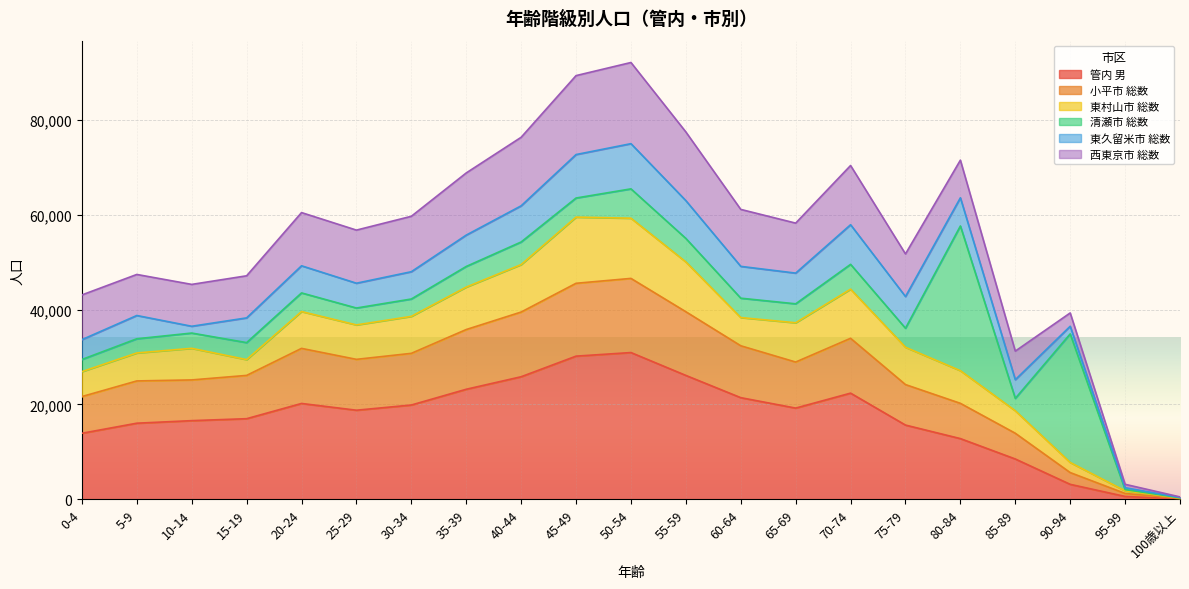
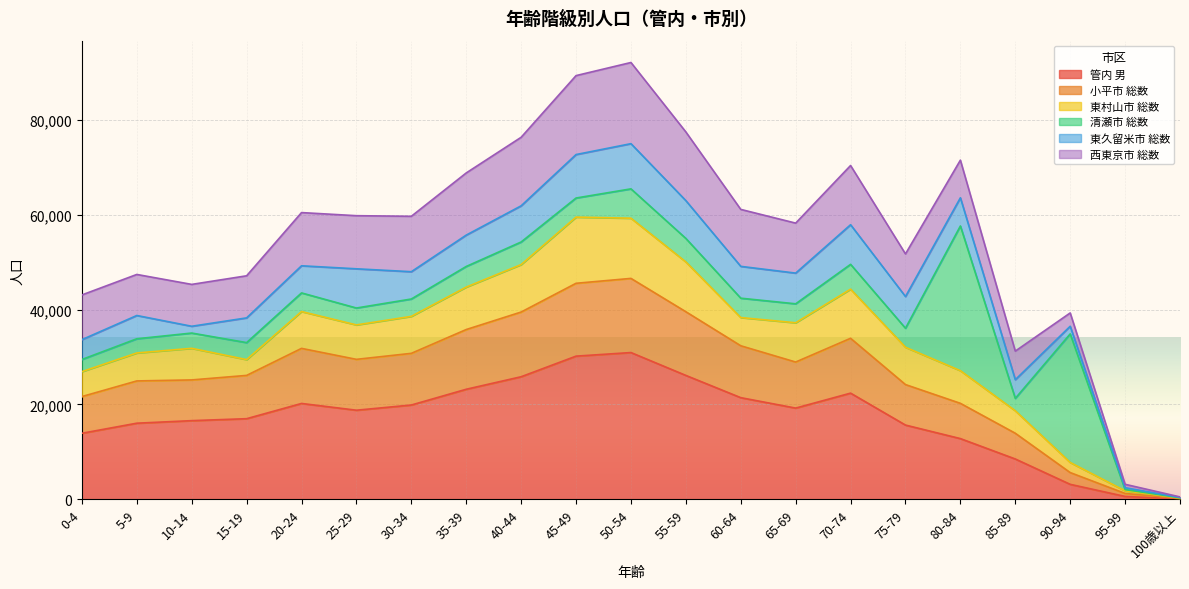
  {
    "東村山市 総数": {
      "0-4": "5,000",
      "5-9": "6,000",
      "10-14": "7,000",
      "15-19": "3,000",
      "20-24": "8,000",
      "25-29": "7,000",
      "30-34": "8,000",
      "35-39": "9,000",
      "40-44": "10,000",
      "45-49": "14,000",
      "50-54": "13,000",
      "55-59": "11,000",
      "60-64": "6,000",
      "65-69": "8,000",
      "70-74": "10,000",
      "75-79": "8,000",
      "80-84": "7,000",
      "85-89": "5,000",
      "90-94": "2,000"
    },
    "清瀬市 総数": {
      "0-4": "3,000",
      "5-9": "3,000",
      "10-14": "3,000",
      "15-19": "4,000",
      "20-24": "4,000",
      "25-29": "4,000",
      "30-34": "4,000",
      "35-39": "4,000",
      "40-44": "5,000",
      "45-49": "4,000",
      "50-54": "6,000",
      "55-59": "5,000",
      "60-64": "4,000",
      "65-69": "4,000",
      "70-74": "5,000",
      "75-79": "4,000",
      "80-84": "31,000",
      "85-89": "3,000",
      "90-94": "27,000"
    },
    "東久留米市 総数": {
      "0-4": "4,000",
      "5-9": "5,000",
      "10-14": "1,000",
      "15-19": "5,000",
      "20-24": "6,000",
-     "25-29": "5,000",
+     "25-29": "8,000",
      "30-34": "6,000",
      "35-39": "7,000",
      "40-44": "8,000",
      "45-49": "9,000",
      "50-54": "10,000",
      "55-59": "8,000",
      "60-64": "7,000",
      "65-69": "6,000",
      "70-74": "8,000",
      "75-79": "7,000",
      "80-84": "6,000",
      "85-89": "4,000",
      "90-94": "2,000"
    },
    "西東京市 総数": {
      "0-4": "9,000",
      "5-9": "9,000",
      "10-14": "9,000",
      "15-19": "9,000",
      "20-24": "11,000",
      "25-29": "11,000",
      "30-34": "12,000",
      "35-39": "13,000",
      "40-44": "14,000",
      "45-49": "17,000",
      "50-54": "17,000",
      "55-59": "15,000",
      "60-64": "12,000",
      "65-69": "11,000",
      "70-74": "13,000",
      "75-79": "9,000",
      "80-84": "8,000",
      "85-89": "6,000",
      "90-94": "3,000",
      "95-99": "1,000"
    }
  }
